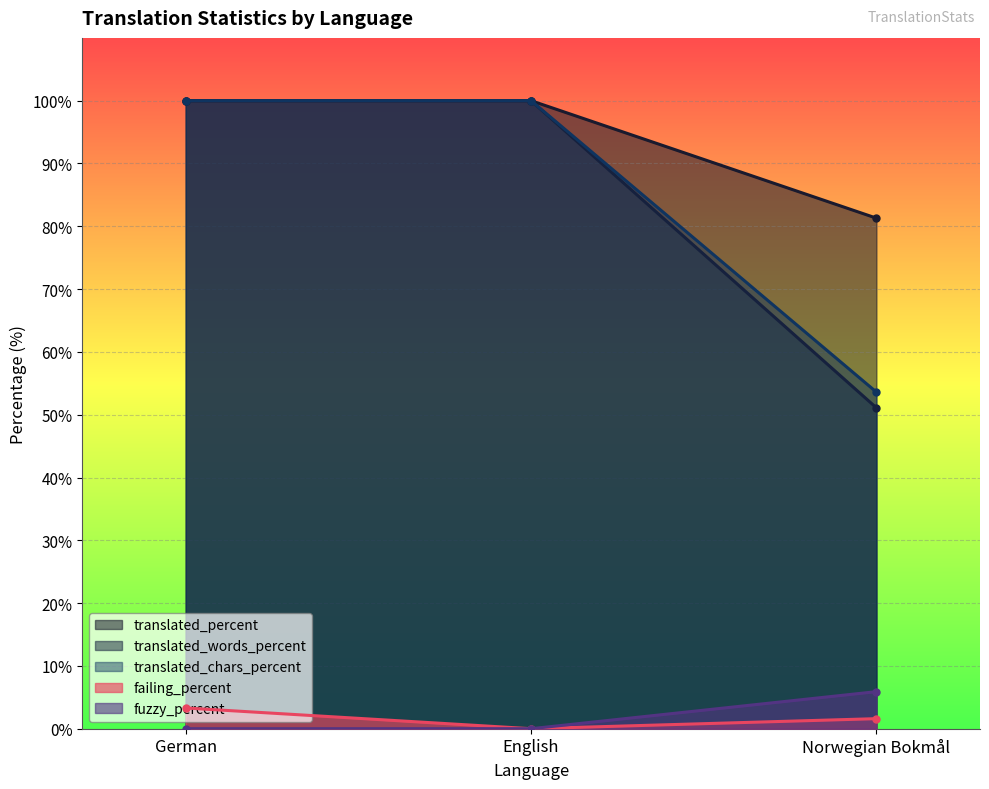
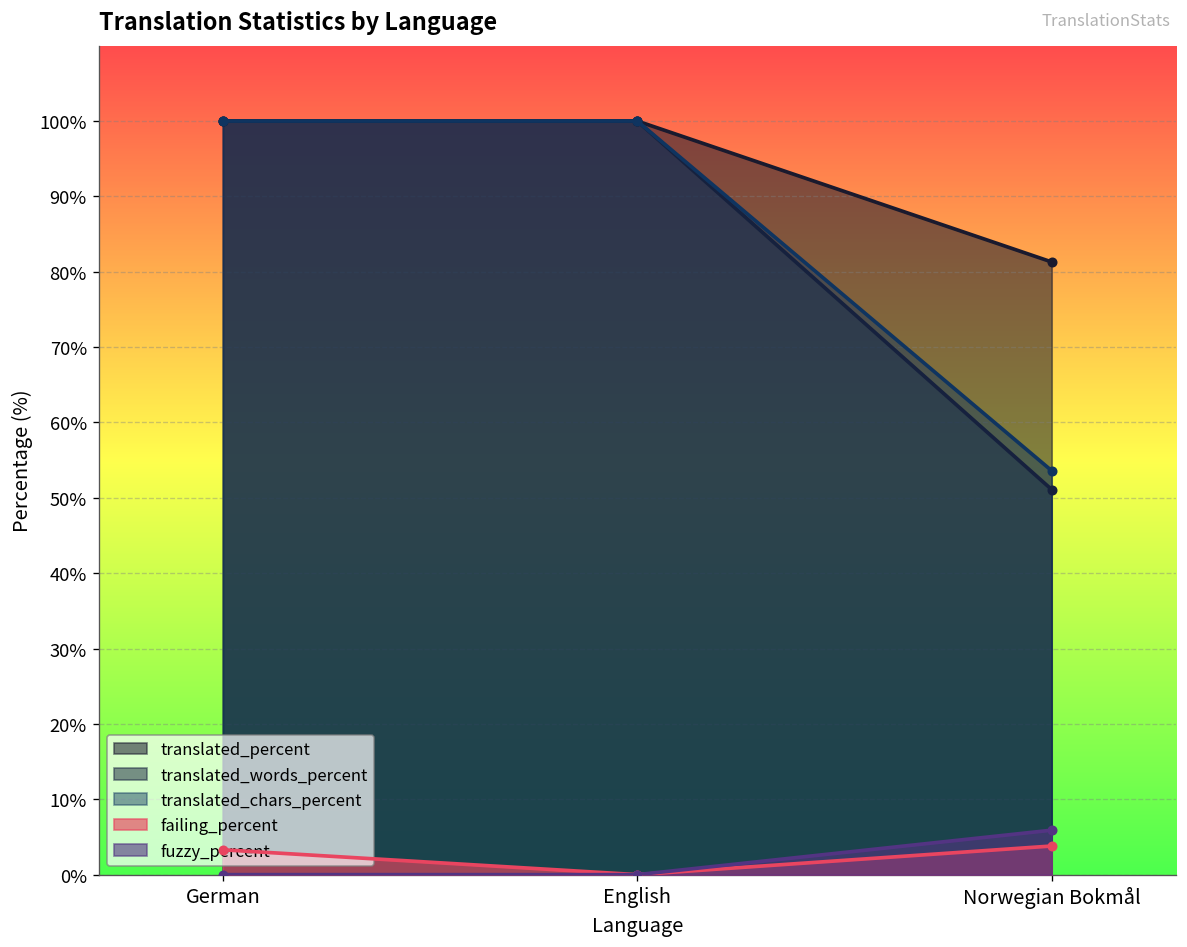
  {
    "failing_percent": {
-     "Norwegian Bokmål": "2%"
+     "Norwegian Bokmål": "4%"
    }
  }
